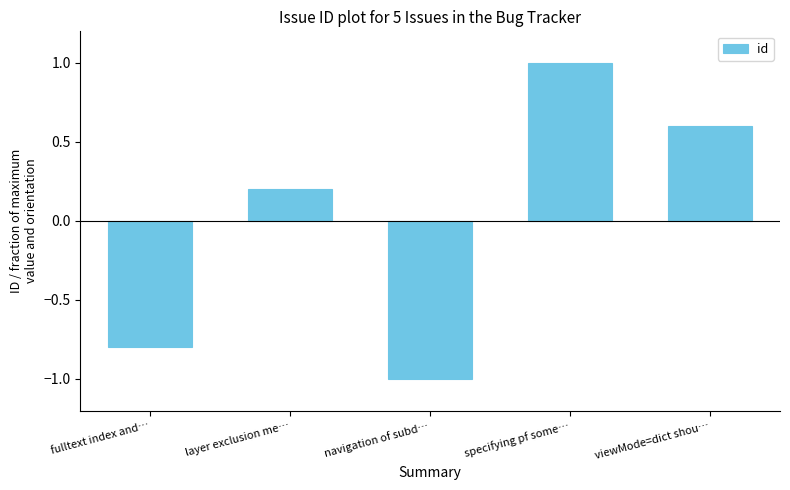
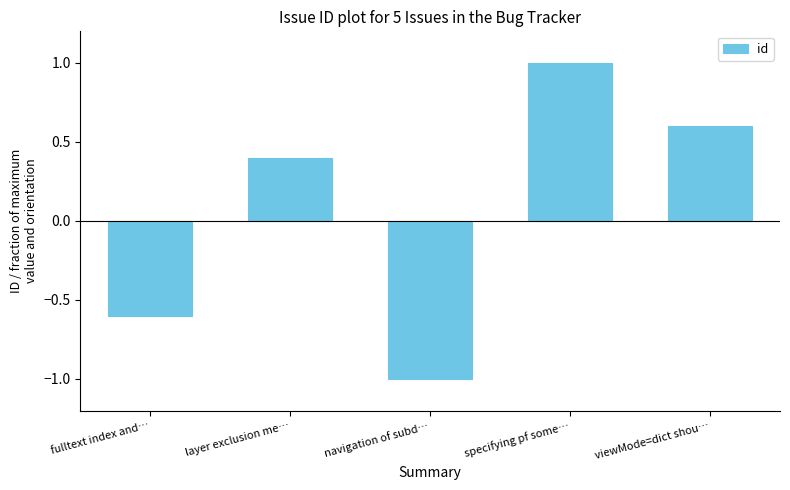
  {
-   "fulltext index and…": -0.80,
-   "layer exclusion me…": 0.20,
+   "fulltext index and…": -0.60,
+   "layer exclusion me…": 0.40,
    "navigation of subd…": -1.00,
    "specifying pf some…": 1.00,
    "viewMode=dict shou…": 0.60
  }
